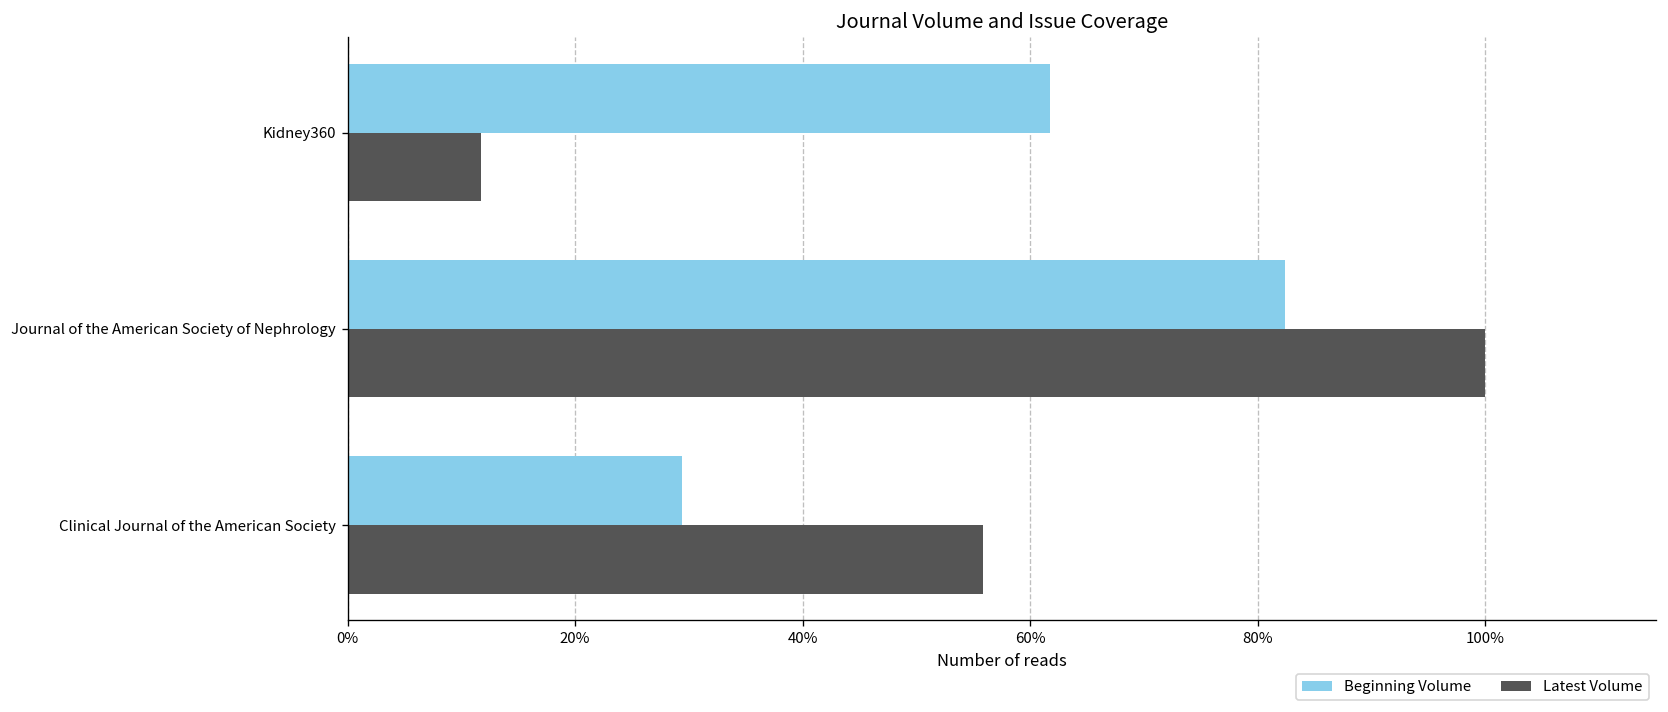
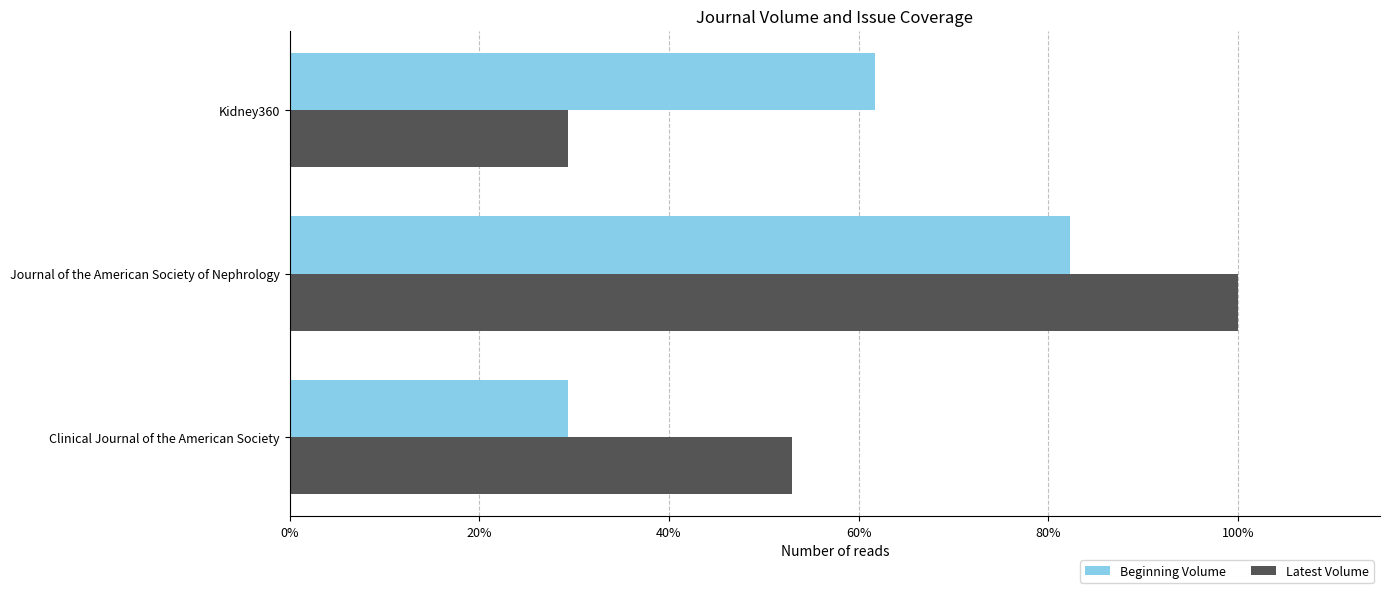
  {
    "Beginning Volume": {
      "Kidney360": "62%",
      "Journal of the American Society of Nephrology": "82%",
      "Clinical Journal of the American Society": "29%"
    },
    "Latest Volume": {
-     "Kidney360": "12%",
+     "Kidney360": "29%",
      "Journal of the American Society of Nephrology": "100%",
-     "Clinical Journal of the American Society": "56%"
+     "Clinical Journal of the American Society": "53%"
    }
  }
